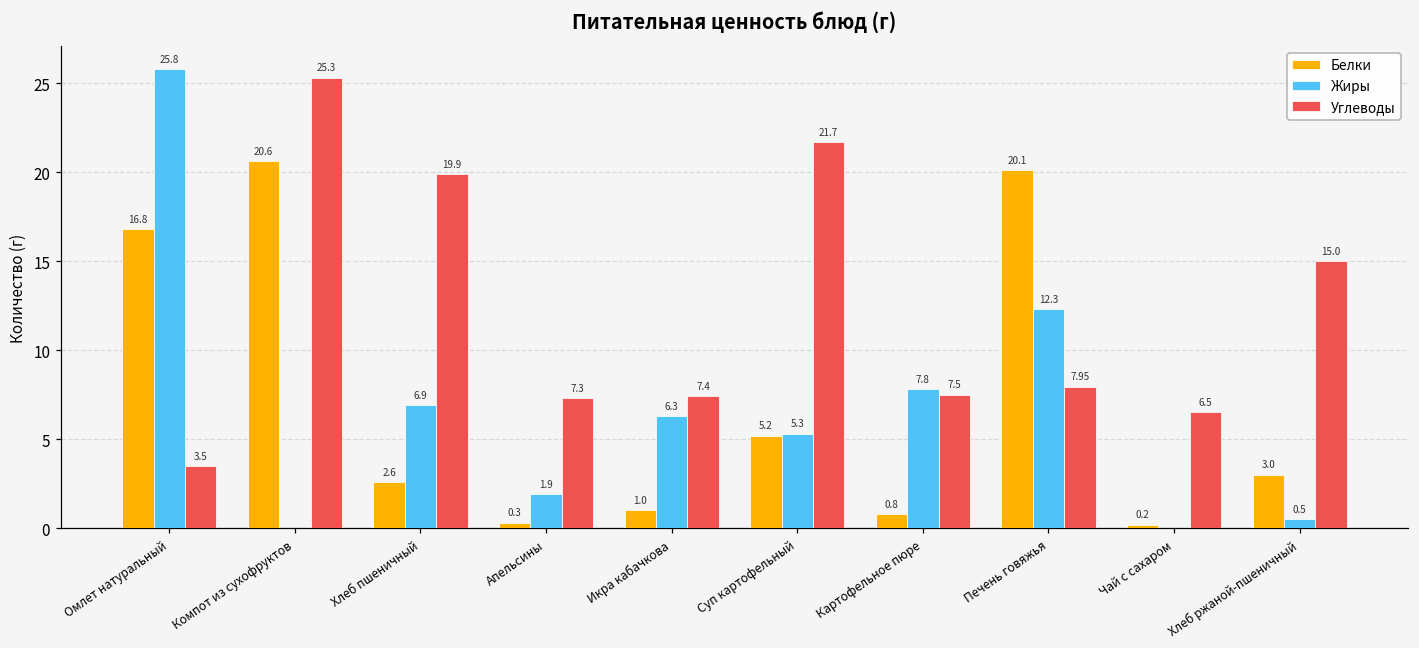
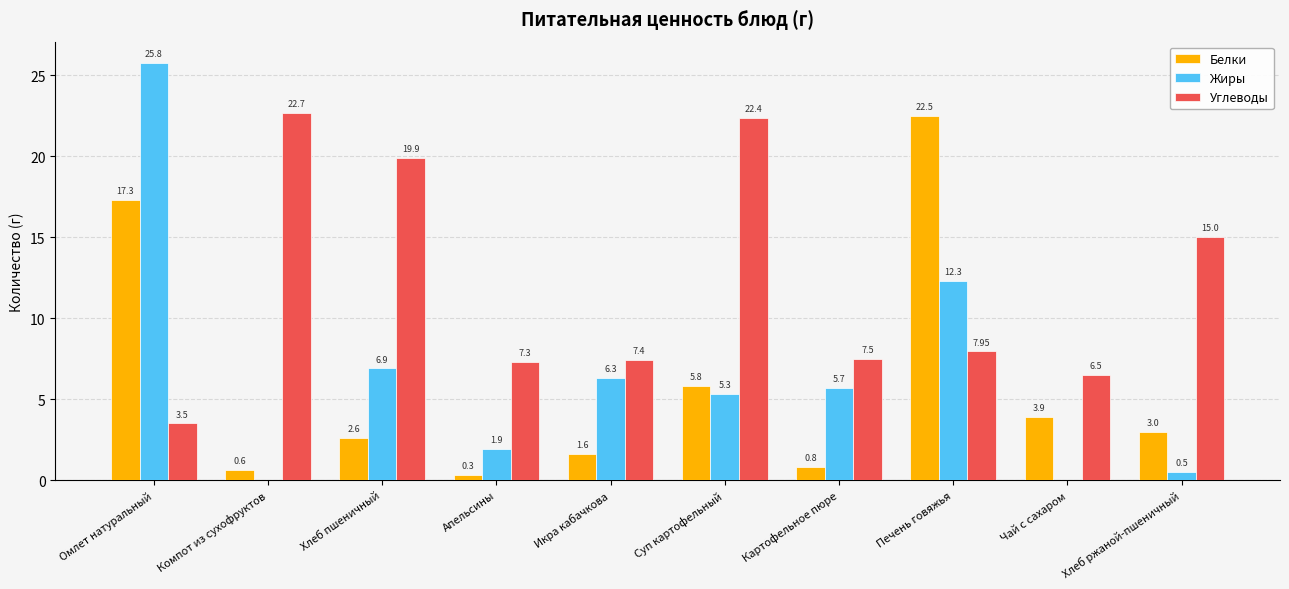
  {
    "Белки": {
-     "Омлет натуральный": 16.8,
-     "Компот из сухофруктов": 20.6,
+     "Омлет натуральный": 17.3,
+     "Компот из сухофруктов": 0.6,
      "Хлеб пшеничный": 2.6,
      "Апельсины": 0.3,
-     "Икра кабачкова": 1.0,
-     "Суп картофельный": 5.2,
+     "Икра кабачкова": 1.6,
+     "Суп картофельный": 5.8,
      "Картофельное пюре": 0.8,
-     "Печень говяжья": 20.1,
-     "Чай с сахаром": 0.2,
+     "Печень говяжья": 22.5,
+     "Чай с сахаром": 3.9,
      "Хлеб ржаной-пшеничный": 3.0
    },
    "Жиры": {
      "Омлет натуральный": 25.8,
      "Хлеб пшеничный": 6.9,
      "Апельсины": 1.9,
      "Икра кабачкова": 6.3,
      "Суп картофельный": 5.3,
-     "Картофельное пюре": 7.8,
+     "Картофельное пюре": 5.7,
      "Печень говяжья": 12.3,
      "Хлеб ржаной-пшеничный": 0.5
    },
    "Углеводы": {
      "Омлет натуральный": 3.5,
-     "Компот из сухофруктов": 25.3,
+     "Компот из сухофруктов": 22.7,
      "Хлеб пшеничный": 19.9,
      "Апельсины": 7.3,
      "Икра кабачкова": 7.4,
-     "Суп картофельный": 21.7,
+     "Суп картофельный": 22.4,
      "Картофельное пюре": 7.5,
      "Печень говяжья": 7.95,
      "Чай с сахаром": 6.5,
      "Хлеб ржаной-пшеничный": 15.0
    }
  }
